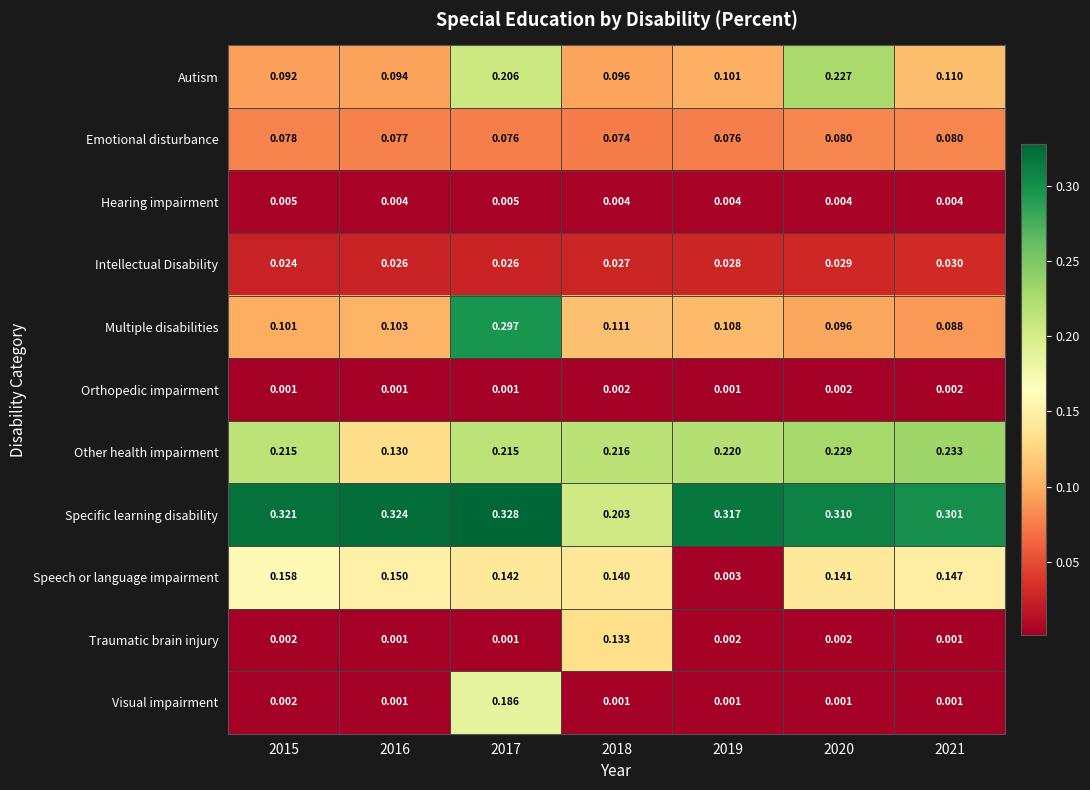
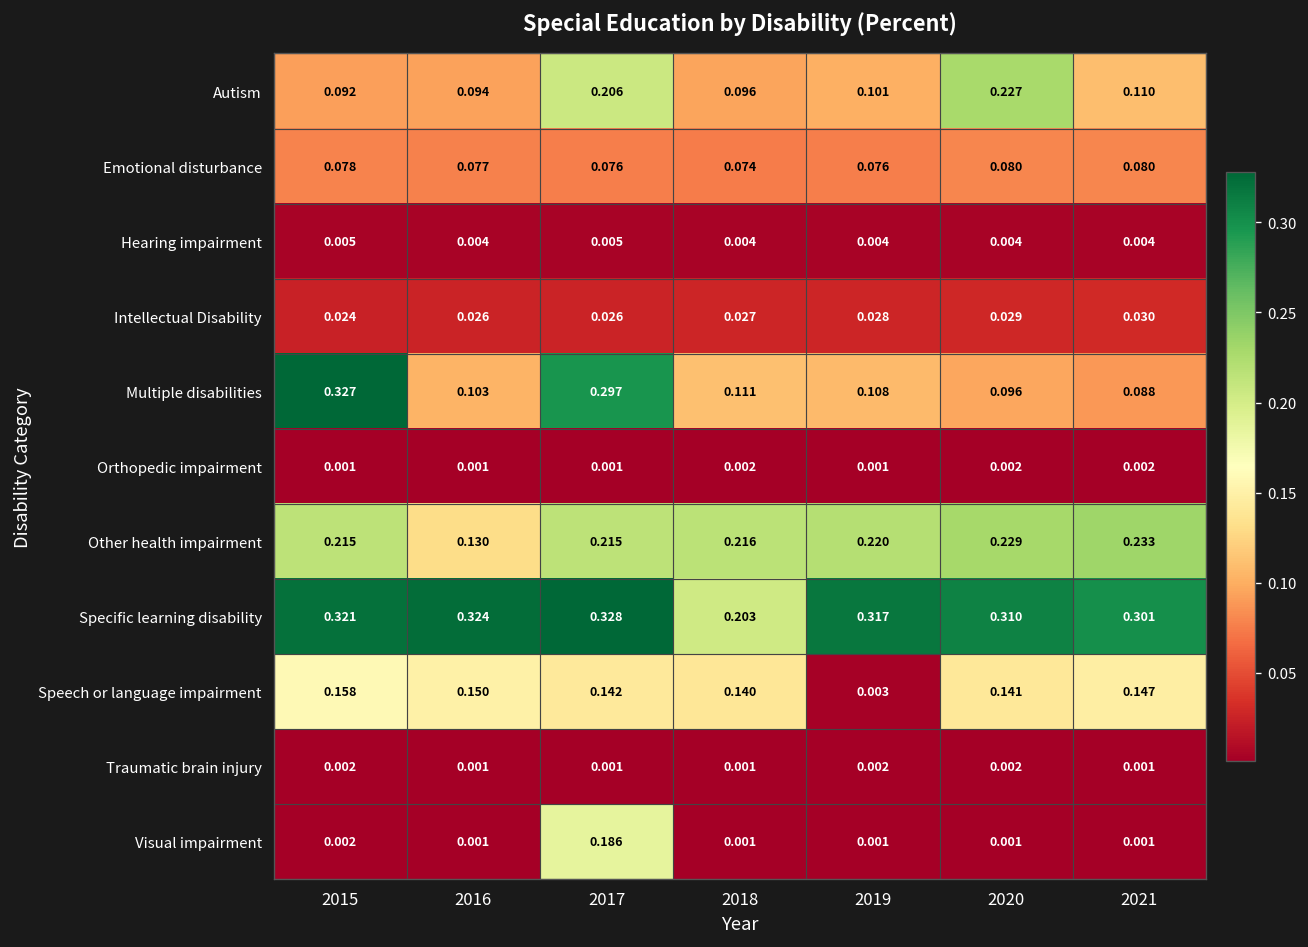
  {
    "Autism": {
      "2015": 0.092,
      "2016": 0.094,
      "2017": 0.206,
      "2018": 0.096,
      "2019": 0.101,
      "2020": 0.227,
      "2021": 0.110
    },
    "Emotional disturbance": {
      "2015": 0.078,
      "2016": 0.077,
      "2017": 0.076,
      "2018": 0.074,
      "2019": 0.076,
      "2020": 0.080,
      "2021": 0.080
    },
    "Hearing impairment": {
      "2015": 0.005,
      "2016": 0.004,
      "2017": 0.005,
      "2018": 0.004,
      "2019": 0.004,
      "2020": 0.004,
      "2021": 0.004
    },
    "Intellectual Disability": {
      "2015": 0.024,
      "2016": 0.026,
      "2017": 0.026,
      "2018": 0.027,
      "2019": 0.028,
      "2020": 0.029,
      "2021": 0.030
    },
    "Multiple disabilities": {
-     "2015": 0.101,
+     "2015": 0.327,
      "2016": 0.103,
      "2017": 0.297,
      "2018": 0.111,
      "2019": 0.108,
      "2020": 0.096,
      "2021": 0.088
    },
    "Orthopedic impairment": {
      "2015": 0.001,
      "2016": 0.001,
      "2017": 0.001,
      "2018": 0.002,
      "2019": 0.001,
      "2020": 0.002,
      "2021": 0.002
    },
    "Other health impairment": {
      "2015": 0.215,
      "2016": 0.130,
      "2017": 0.215,
      "2018": 0.216,
      "2019": 0.220,
      "2020": 0.229,
      "2021": 0.233
    },
    "Specific learning disability": {
      "2015": 0.321,
      "2016": 0.324,
      "2017": 0.328,
      "2018": 0.203,
      "2019": 0.317,
      "2020": 0.310,
      "2021": 0.301
    },
    "Speech or language impairment": {
      "2015": 0.158,
      "2016": 0.150,
      "2017": 0.142,
      "2018": 0.140,
      "2019": 0.003,
      "2020": 0.141,
      "2021": 0.147
    },
    "Traumatic brain injury": {
      "2015": 0.002,
      "2016": 0.001,
      "2017": 0.001,
-     "2018": 0.133,
+     "2018": 0.001,
      "2019": 0.002,
      "2020": 0.002,
      "2021": 0.001
    },
    "Visual impairment": {
      "2015": 0.002,
      "2016": 0.001,
      "2017": 0.186,
      "2018": 0.001,
      "2019": 0.001,
      "2020": 0.001,
      "2021": 0.001
    }
  }
